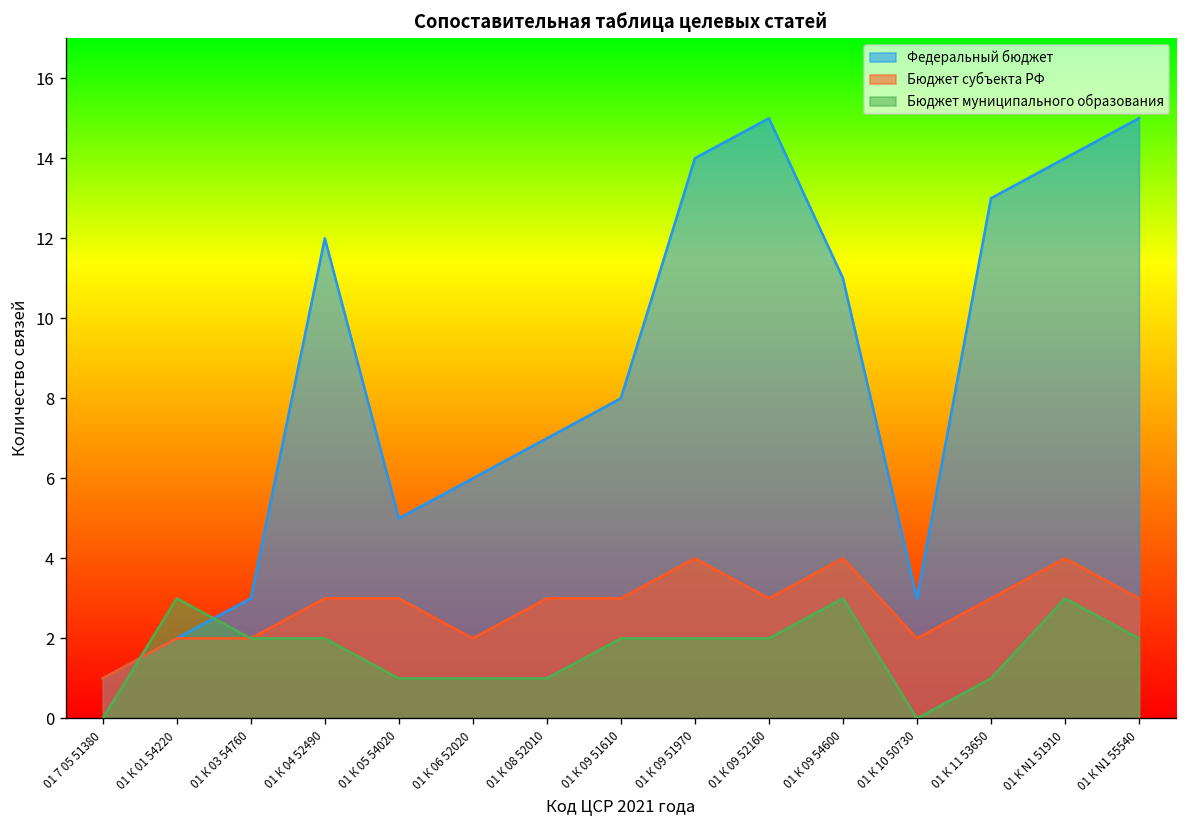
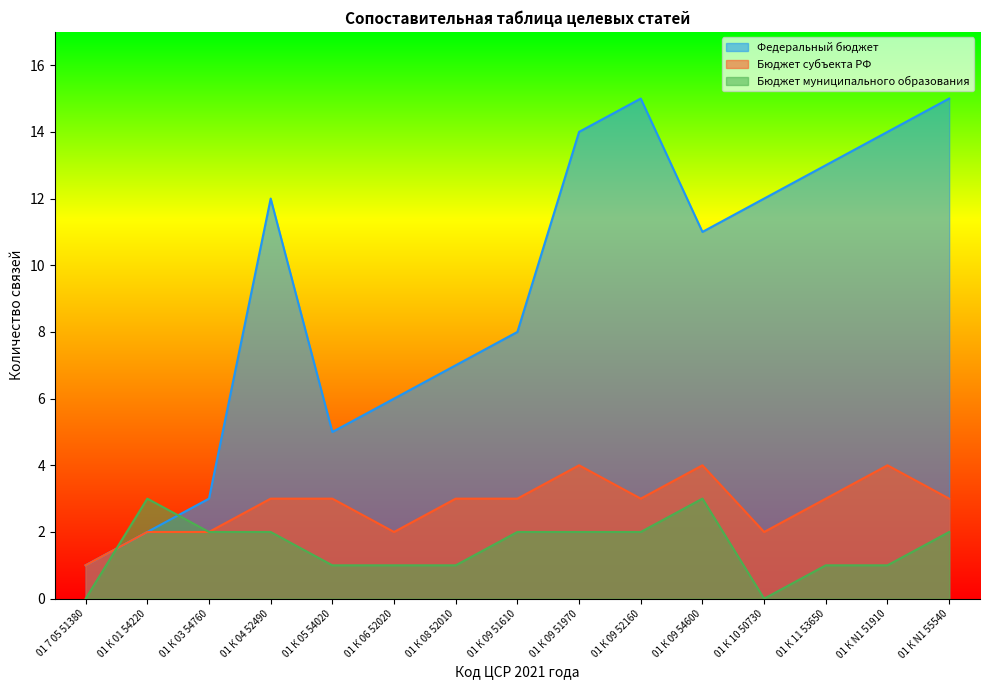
  {
    "Федеральный бюджет": {
      "01 К 03 54760": 3,
      "01 К 04 52490": 12,
      "01 К 05 54020": 5,
      "01 К 06 52020": 6,
      "01 К 08 52010": 7,
      "01 К 09 51610": 8,
      "01 К 09 51970": 14,
      "01 К 09 52160": 15,
      "01 К 09 54600": 11,
-     "01 К 10 50730": 3,
+     "01 К 10 50730": 12,
      "01 К 11 53650": 13,
      "01 К N1 51910": 14,
      "01 К N1 55540": 15
    },
    "Бюджет субъекта РФ": {
      "01 К 04 52490": 3,
      "01 К 05 54020": 3,
      "01 К 06 52020": 2,
      "01 К 08 52010": 3,
      "01 К 09 51610": 3,
      "01 К 09 51970": 4,
      "01 К 09 52160": 3,
      "01 К 09 54600": 4,
      "01 К 10 50730": 2,
      "01 К 11 53650": 3,
      "01 К N1 51910": 4,
      "01 К N1 55540": 3
    },
    "Бюджет муниципального образования": {
      "01 7 05 51380": 0,
      "01 К 01 54220": 3,
      "01 К 04 52490": 2,
      "01 К 05 54020": 1,
      "01 К 06 52020": 1,
      "01 К 08 52010": 1,
      "01 К 09 51610": 2,
      "01 К 09 51970": 2,
      "01 К 09 52160": 2,
      "01 К 09 54600": 3,
      "01 К 10 50730": 0,
      "01 К 11 53650": 1,
-     "01 К N1 51910": 3,
+     "01 К N1 51910": 1,
      "01 К N1 55540": 2
    }
  }
